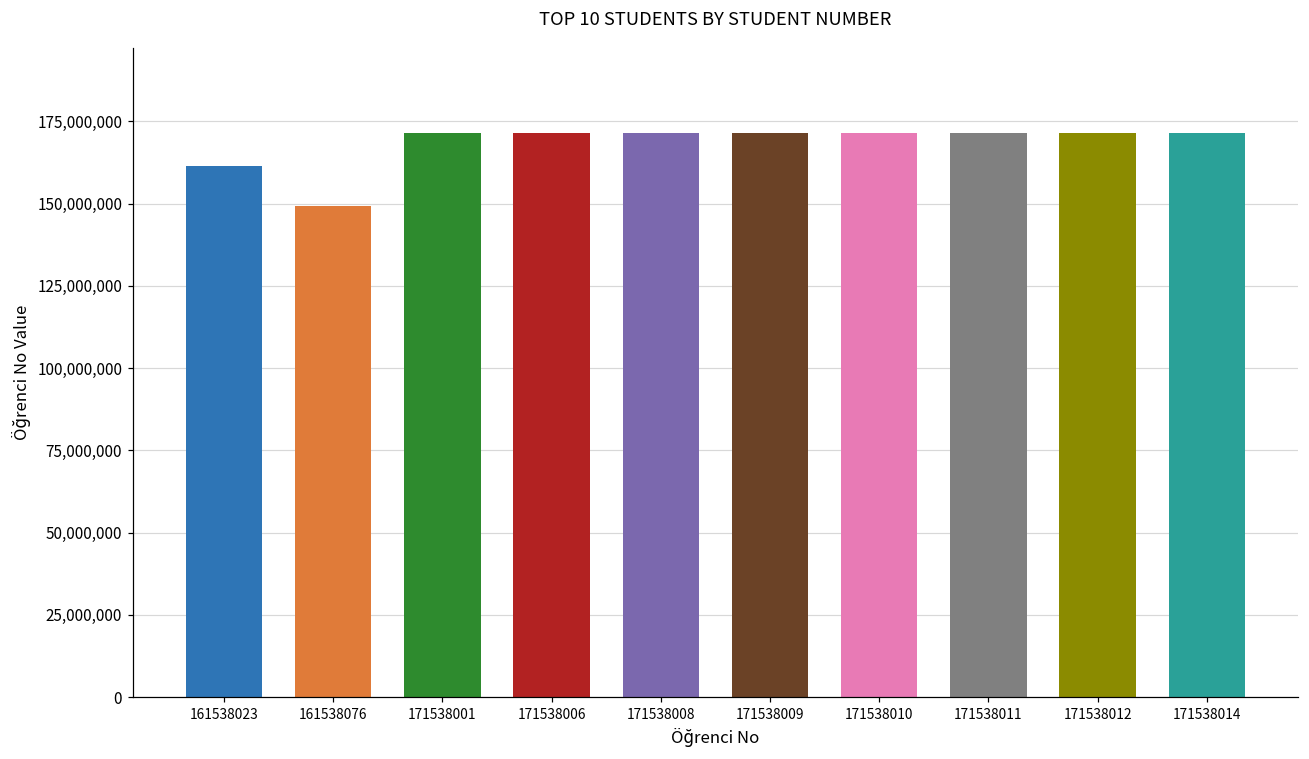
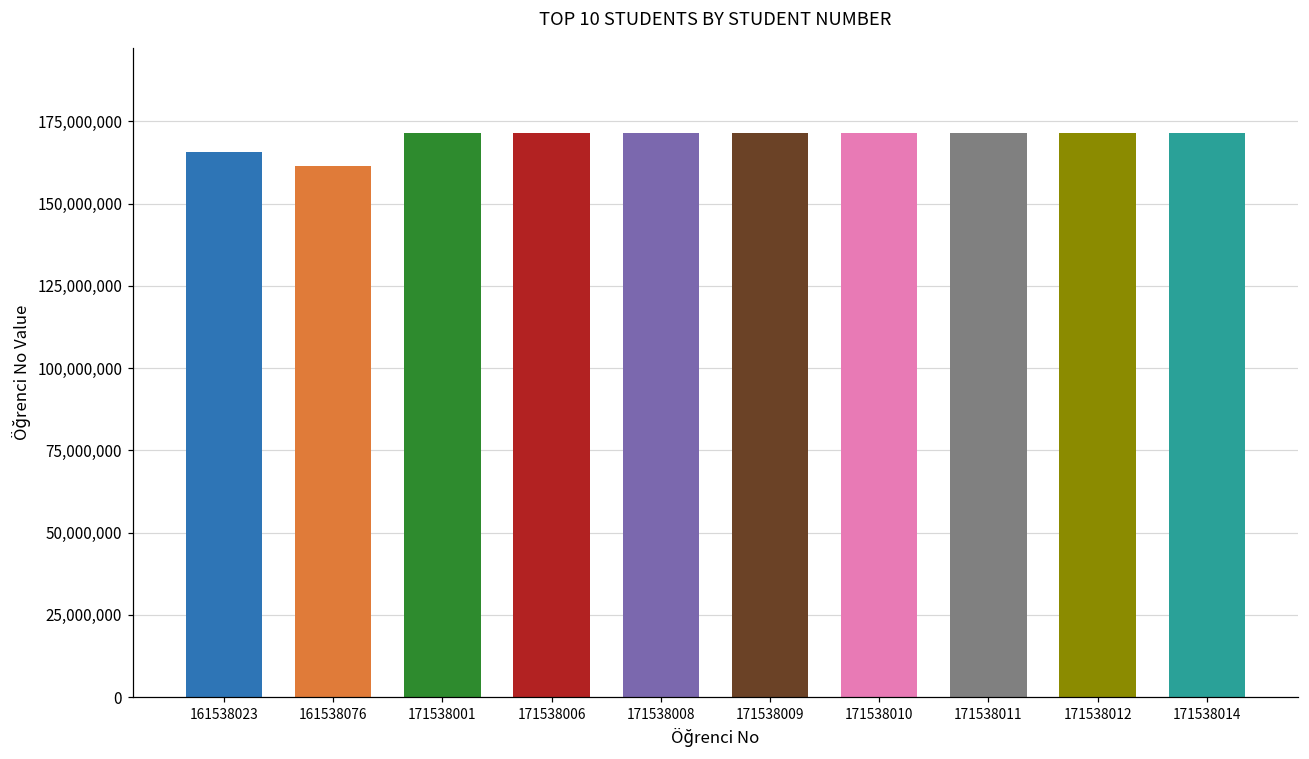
  {
-   "161538023": "162,000,000",
-   "161538076": "149,000,000",
+   "161538023": "166,000,000",
+   "161538076": "162,000,000",
    "171538001": "172,000,000",
    "171538006": "172,000,000",
    "171538008": "172,000,000",
    "171538009": "172,000,000",
    "171538010": "172,000,000",
    "171538011": "172,000,000",
    "171538012": "172,000,000",
    "171538014": "172,000,000"
  }
